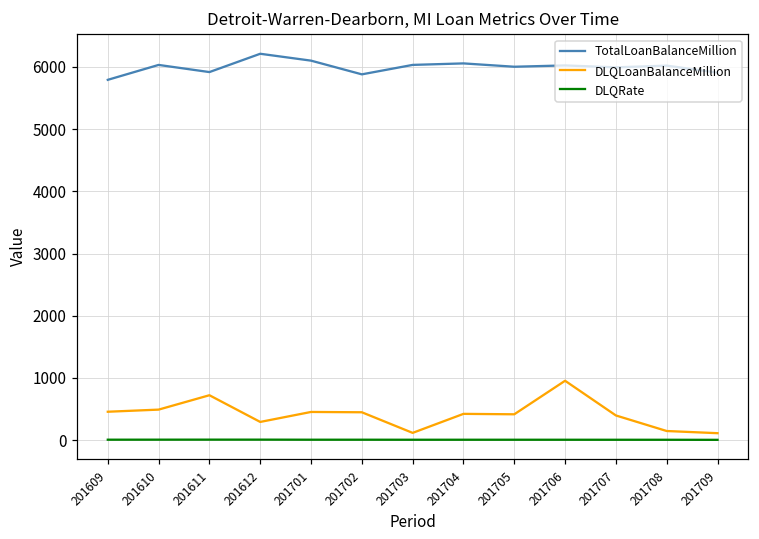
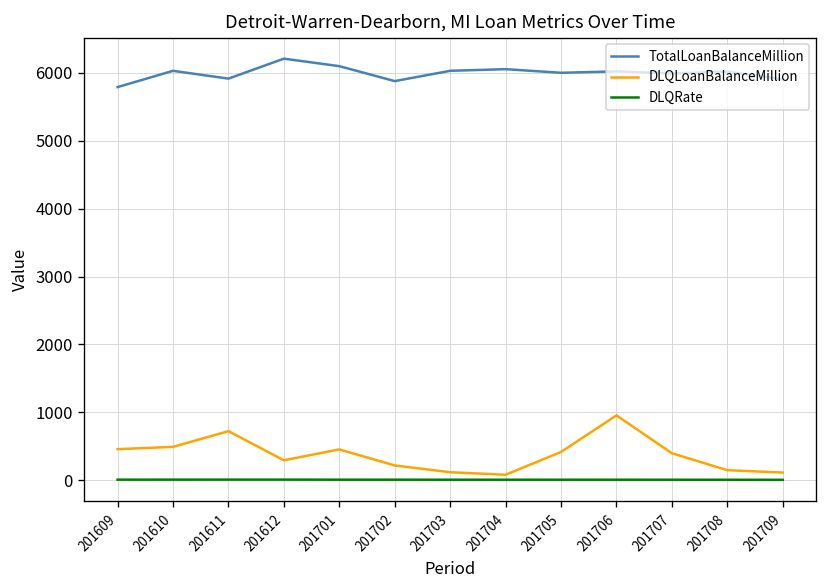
  {
    "TotalLoanBalanceMillion": {
      "201609": 5800,
      "201610": 6000,
      "201611": 5900,
      "201612": 6200,
      "201701": 6100,
      "201702": 5900,
      "201703": 6000,
      "201704": 6100,
      "201705": 6000
    },
    "DLQLoanBalanceMillion": {
      "201609": 500,
      "201610": 500,
      "201611": 700,
      "201612": 300,
      "201701": 500,
-     "201702": 400,
+     "201702": 200,
      "201703": 100,
-     "201704": 400,
+     "201704": 100,
      "201705": 400,
      "201706": 1000,
      "201707": 400,
      "201708": 100,
      "201709": 100
    },
    "DLQRate": {
      "201609": 0,
      "201610": 0,
      "201611": 0,
      "201612": 0,
      "201701": 0,
      "201702": 0,
      "201703": 0,
      "201704": 0,
      "201705": 0,
      "201706": 0,
      "201707": 0,
      "201708": 0,
      "201709": 0
    }
  }
